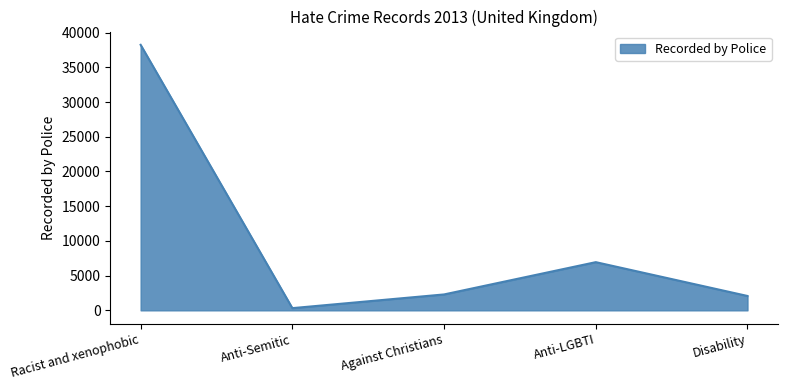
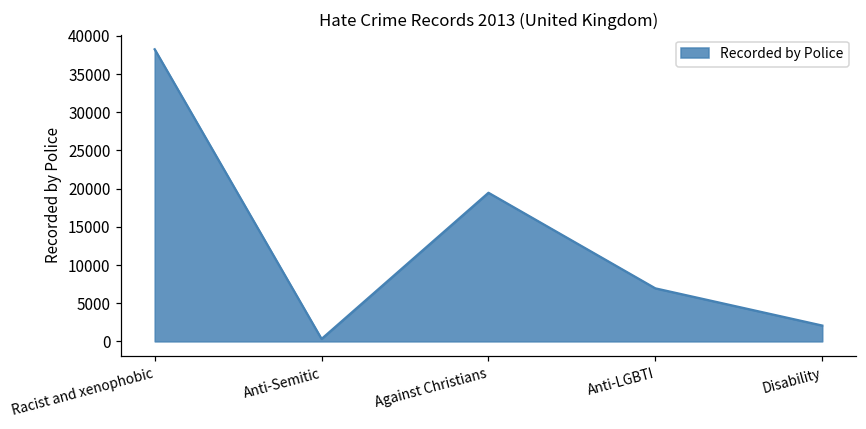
  {
    "Racist and xenophobic": 38000,
    "Anti-Semitic": 0,
-   "Against Christians": 2000,
+   "Against Christians": 19000,
    "Anti-LGBTI": 7000,
    "Disability": 2000
  }
